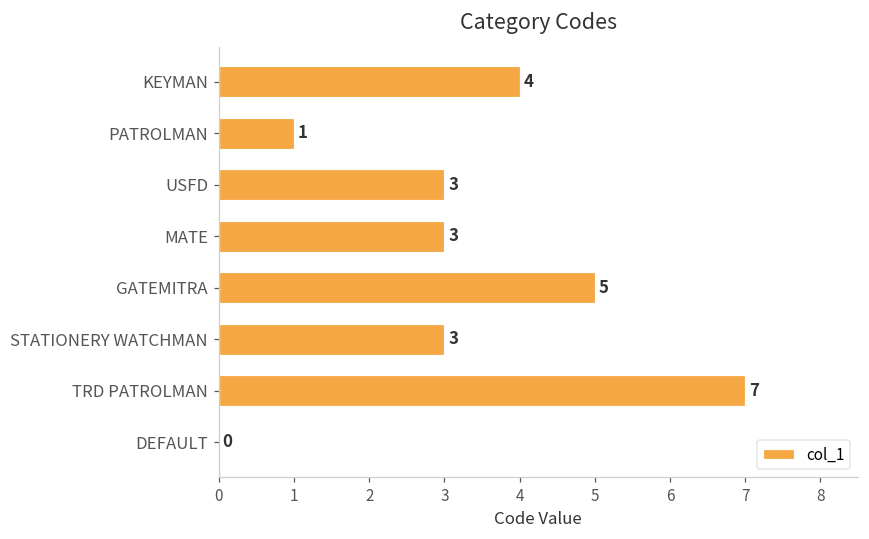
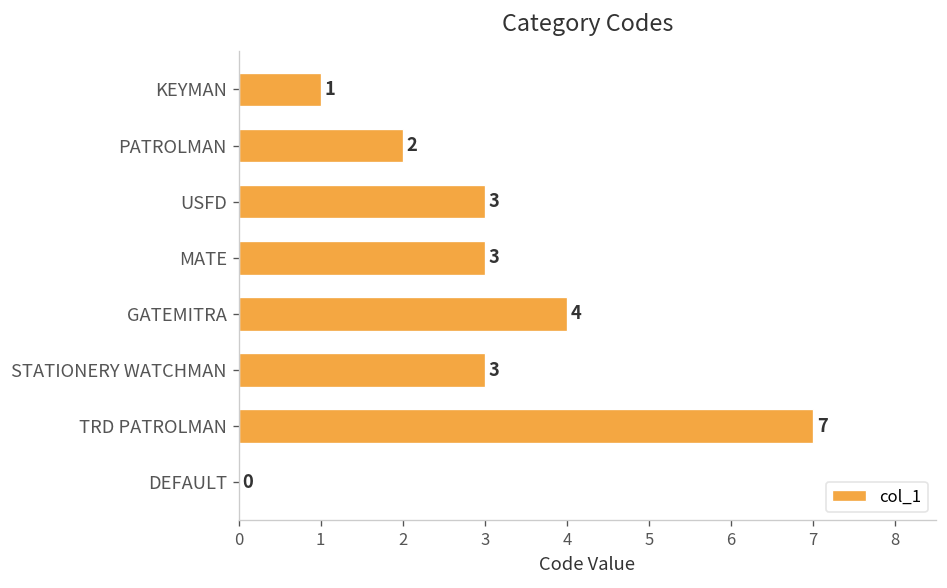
  {
-   "KEYMAN": 4,
-   "PATROLMAN": 1,
+   "KEYMAN": 1,
+   "PATROLMAN": 2,
    "USFD": 3,
    "MATE": 3,
-   "GATEMITRA": 5,
+   "GATEMITRA": 4,
    "STATIONERY WATCHMAN": 3,
    "TRD PATROLMAN": 7,
    "DEFAULT": 0
  }
